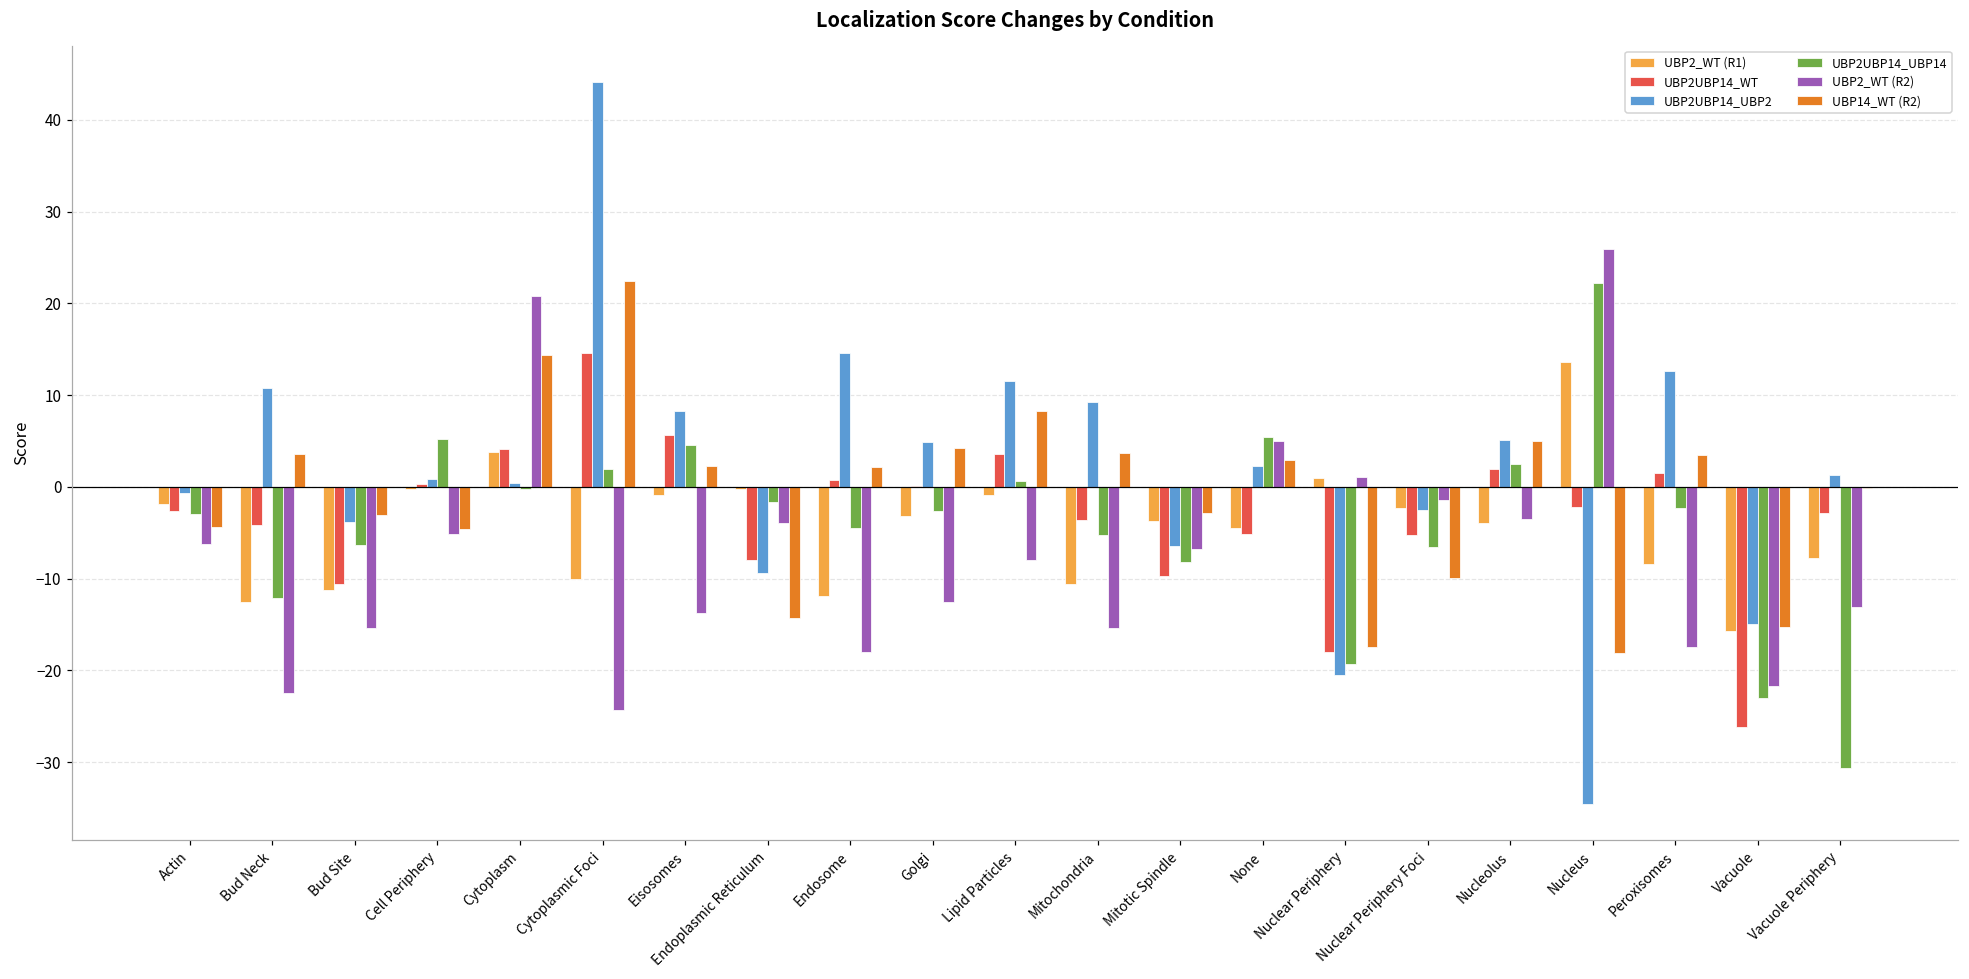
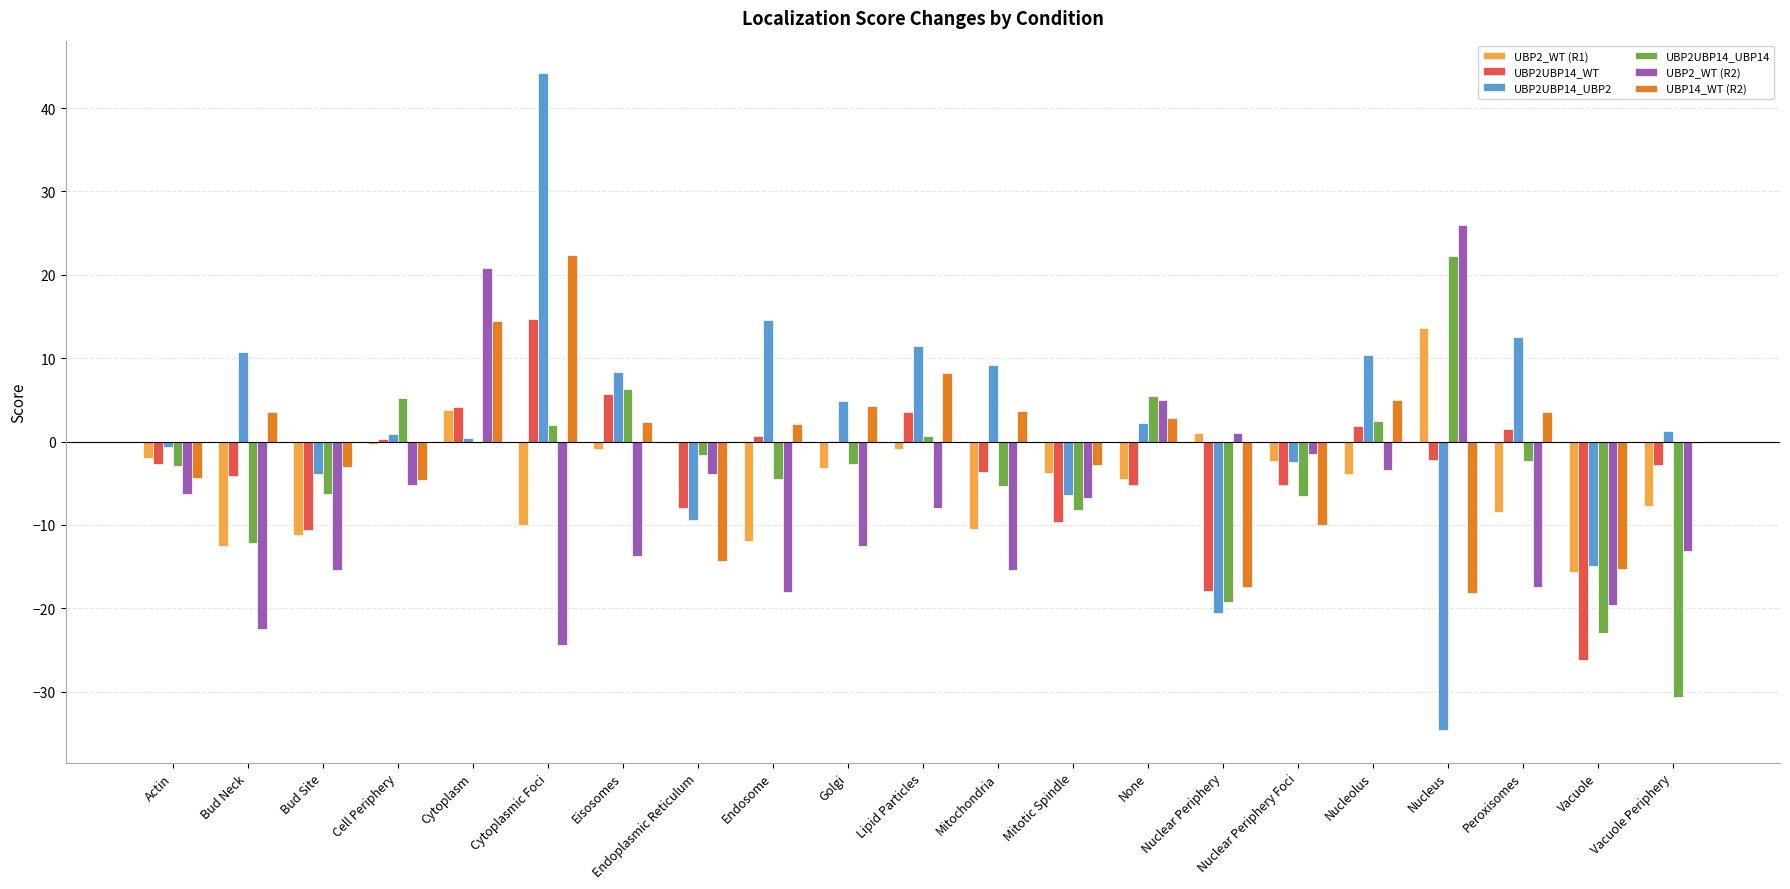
  {
    "UBP2UBP14_UBP2": {
      "Actin": -1,
      "Bud Neck": 11,
      "Bud Site": -4,
      "Cell Periphery": 1,
      "Cytoplasm": 0,
      "Cytoplasmic Foci": 44,
      "Eisosomes": 8,
      "Endoplasmic Reticulum": -9,
      "Endosome": 15,
      "Golgi": 5,
      "Lipid Particles": 12,
      "Mitochondria": 9,
      "Mitotic Spindle": -6,
      "None": 2,
      "Nuclear Periphery": -21,
      "Nuclear Periphery Foci": -2,
-     "Nucleolus": 5,
+     "Nucleolus": 10,
      "Nucleus": -35,
      "Peroxisomes": 13,
      "Vacuole": -15,
      "Vacuole Periphery": 1
    },
    "UBP2UBP14_UBP14": {
      "Actin": -3,
      "Bud Neck": -12,
      "Bud Site": -6,
      "Cell Periphery": 5,
      "Cytoplasmic Foci": 2,
-     "Eisosomes": 5,
+     "Eisosomes": 6,
      "Endoplasmic Reticulum": -2,
      "Endosome": -5,
      "Golgi": -3,
      "Lipid Particles": 1,
      "Mitochondria": -5,
      "Mitotic Spindle": -8,
      "None": 5,
      "Nuclear Periphery": -19,
      "Nuclear Periphery Foci": -7,
      "Nucleolus": 2,
      "Nucleus": 22,
      "Peroxisomes": -2,
      "Vacuole": -23,
      "Vacuole Periphery": -31
    },
    "UBP2_WT (R2)": {
      "Actin": -6,
      "Bud Neck": -22,
      "Bud Site": -15,
      "Cell Periphery": -5,
      "Cytoplasm": 21,
      "Cytoplasmic Foci": -24,
      "Eisosomes": -14,
      "Endoplasmic Reticulum": -4,
      "Endosome": -18,
      "Golgi": -13,
      "Lipid Particles": -8,
      "Mitochondria": -15,
      "Mitotic Spindle": -7,
      "None": 5,
      "Nuclear Periphery": 1,
      "Nuclear Periphery Foci": -1,
      "Nucleolus": -3,
      "Nucleus": 26,
      "Peroxisomes": -17,
-     "Vacuole": -22,
+     "Vacuole": -20,
      "Vacuole Periphery": -13
    }
  }
